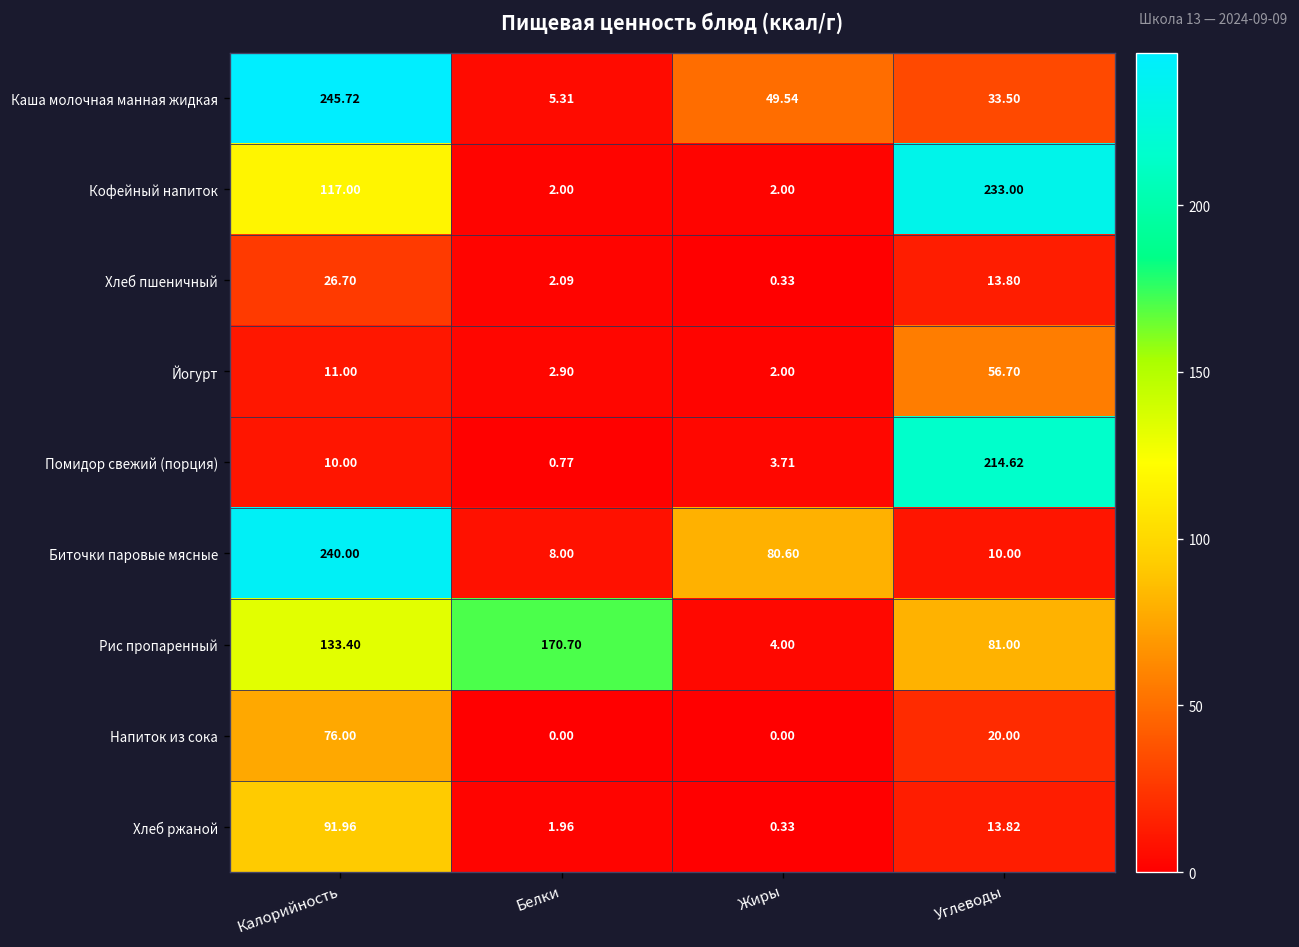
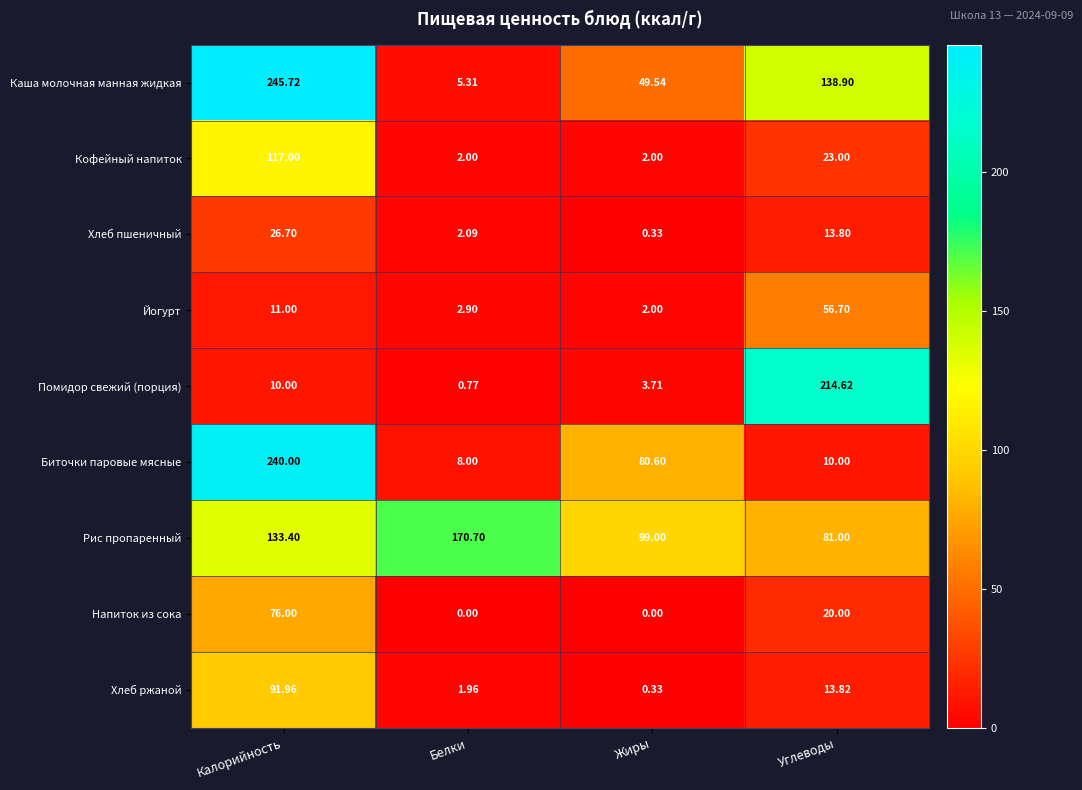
  {
    "Каша молочная манная жидкая": {
      "Калорийность": 245.72,
      "Белки": 5.31,
      "Жиры": 49.54,
-     "Углеводы": 33.50
+     "Углеводы": 138.90
    },
    "Кофейный напиток": {
      "Калорийность": 117.00,
      "Белки": 2.00,
      "Жиры": 2.00,
-     "Углеводы": 233.00
+     "Углеводы": 23.00
    },
    "Хлеб пшеничный": {
      "Калорийность": 26.70,
      "Белки": 2.09,
      "Жиры": 0.33,
      "Углеводы": 13.80
    },
    "Йогурт": {
      "Калорийность": 11.00,
      "Белки": 2.90,
      "Жиры": 2.00,
      "Углеводы": 56.70
    },
    "Помидор свежий (порция)": {
      "Калорийность": 10.00,
      "Белки": 0.77,
      "Жиры": 3.71,
      "Углеводы": 214.62
    },
    "Биточки паровые мясные": {
      "Калорийность": 240.00,
      "Белки": 8.00,
      "Жиры": 80.60,
      "Углеводы": 10.00
    },
    "Рис пропаренный": {
      "Калорийность": 133.40,
      "Белки": 170.70,
-     "Жиры": 4.00,
+     "Жиры": 99.00,
      "Углеводы": 81.00
    },
    "Напиток из сока": {
      "Калорийность": 76.00,
      "Белки": 0.00,
      "Жиры": 0.00,
      "Углеводы": 20.00
    },
    "Хлеб ржаной": {
      "Калорийность": 91.96,
      "Белки": 1.96,
      "Жиры": 0.33,
      "Углеводы": 13.82
    }
  }
